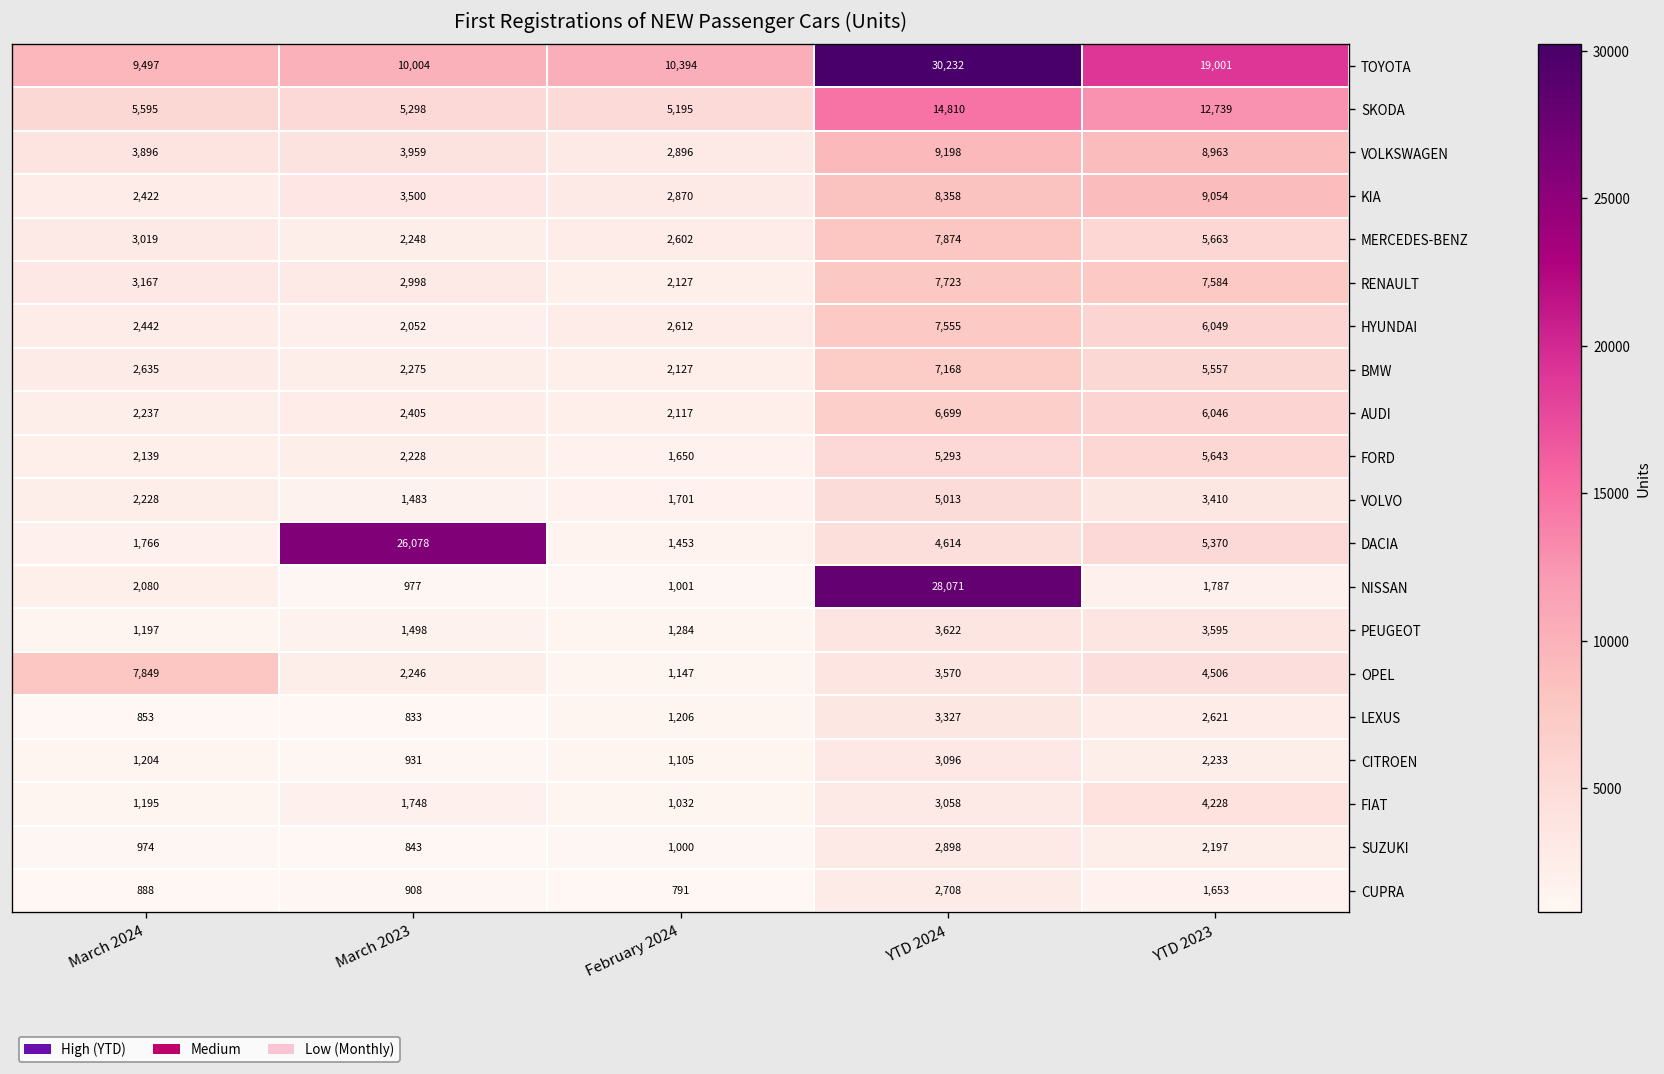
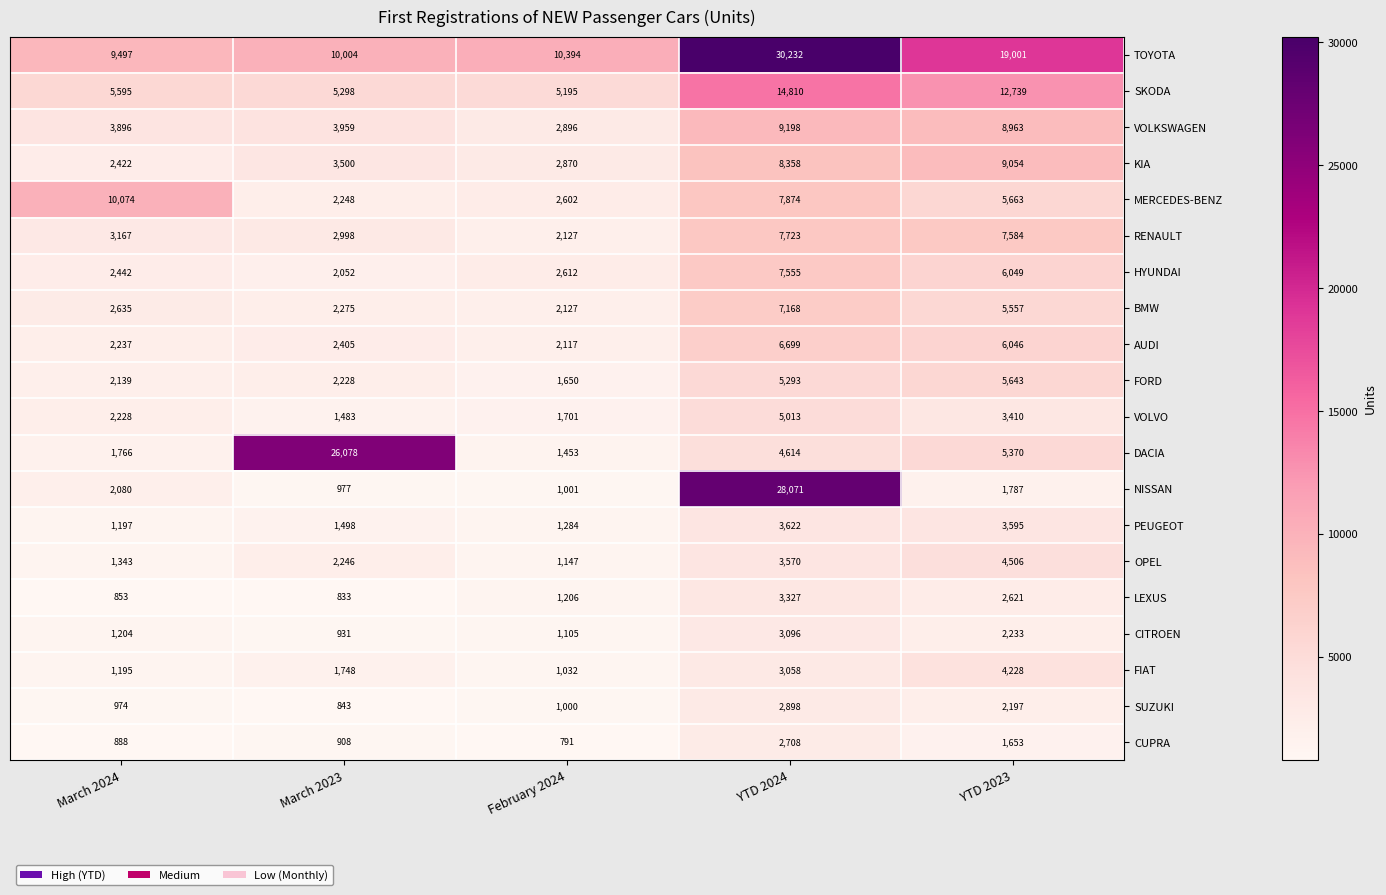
  {
    "TOYOTA": {
      "March 2024": "9,497",
      "March 2023": "10,004",
      "February 2024": "10,394",
      "YTD 2024": "30,232",
      "YTD 2023": "19,001"
    },
    "SKODA": {
      "March 2024": "5,595",
      "March 2023": "5,298",
      "February 2024": "5,195",
      "YTD 2024": "14,810",
      "YTD 2023": "12,739"
    },
    "VOLKSWAGEN": {
      "March 2024": "3,896",
      "March 2023": "3,959",
      "February 2024": "2,896",
      "YTD 2024": "9,198",
      "YTD 2023": "8,963"
    },
    "KIA": {
      "March 2024": "2,422",
      "March 2023": "3,500",
      "February 2024": "2,870",
      "YTD 2024": "8,358",
      "YTD 2023": "9,054"
    },
    "MERCEDES-BENZ": {
-     "March 2024": "3,019",
+     "March 2024": "10,074",
      "March 2023": "2,248",
      "February 2024": "2,602",
      "YTD 2024": "7,874",
      "YTD 2023": "5,663"
    },
    "RENAULT": {
      "March 2024": "3,167",
      "March 2023": "2,998",
      "February 2024": "2,127",
      "YTD 2024": "7,723",
      "YTD 2023": "7,584"
    },
    "HYUNDAI": {
      "March 2024": "2,442",
      "March 2023": "2,052",
      "February 2024": "2,612",
      "YTD 2024": "7,555",
      "YTD 2023": "6,049"
    },
    "BMW": {
      "March 2024": "2,635",
      "March 2023": "2,275",
      "February 2024": "2,127",
      "YTD 2024": "7,168",
      "YTD 2023": "5,557"
    },
    "AUDI": {
      "March 2024": "2,237",
      "March 2023": "2,405",
      "February 2024": "2,117",
      "YTD 2024": "6,699",
      "YTD 2023": "6,046"
    },
    "FORD": {
      "March 2024": "2,139",
      "March 2023": "2,228",
      "February 2024": "1,650",
      "YTD 2024": "5,293",
      "YTD 2023": "5,643"
    },
    "VOLVO": {
      "March 2024": "2,228",
      "March 2023": "1,483",
      "February 2024": "1,701",
      "YTD 2024": "5,013",
      "YTD 2023": "3,410"
    },
    "DACIA": {
      "March 2024": "1,766",
      "March 2023": "26,078",
      "February 2024": "1,453",
      "YTD 2024": "4,614",
      "YTD 2023": "5,370"
    },
    "NISSAN": {
      "March 2024": "2,080",
      "March 2023": "977",
      "February 2024": "1,001",
      "YTD 2024": "28,071",
      "YTD 2023": "1,787"
    },
    "PEUGEOT": {
      "March 2024": "1,197",
      "March 2023": "1,498",
      "February 2024": "1,284",
      "YTD 2024": "3,622",
      "YTD 2023": "3,595"
    },
    "OPEL": {
-     "March 2024": "7,849",
+     "March 2024": "1,343",
      "March 2023": "2,246",
      "February 2024": "1,147",
      "YTD 2024": "3,570",
      "YTD 2023": "4,506"
    },
    "LEXUS": {
      "March 2024": "853",
      "March 2023": "833",
      "February 2024": "1,206",
      "YTD 2024": "3,327",
      "YTD 2023": "2,621"
    },
    "CITROEN": {
      "March 2024": "1,204",
      "March 2023": "931",
      "February 2024": "1,105",
      "YTD 2024": "3,096",
      "YTD 2023": "2,233"
    },
    "FIAT": {
      "March 2024": "1,195",
      "March 2023": "1,748",
      "February 2024": "1,032",
      "YTD 2024": "3,058",
      "YTD 2023": "4,228"
    },
    "SUZUKI": {
      "March 2024": "974",
      "March 2023": "843",
      "February 2024": "1,000",
      "YTD 2024": "2,898",
      "YTD 2023": "2,197"
    },
    "CUPRA": {
      "March 2024": "888",
      "March 2023": "908",
      "February 2024": "791",
      "YTD 2024": "2,708",
      "YTD 2023": "1,653"
    }
  }
